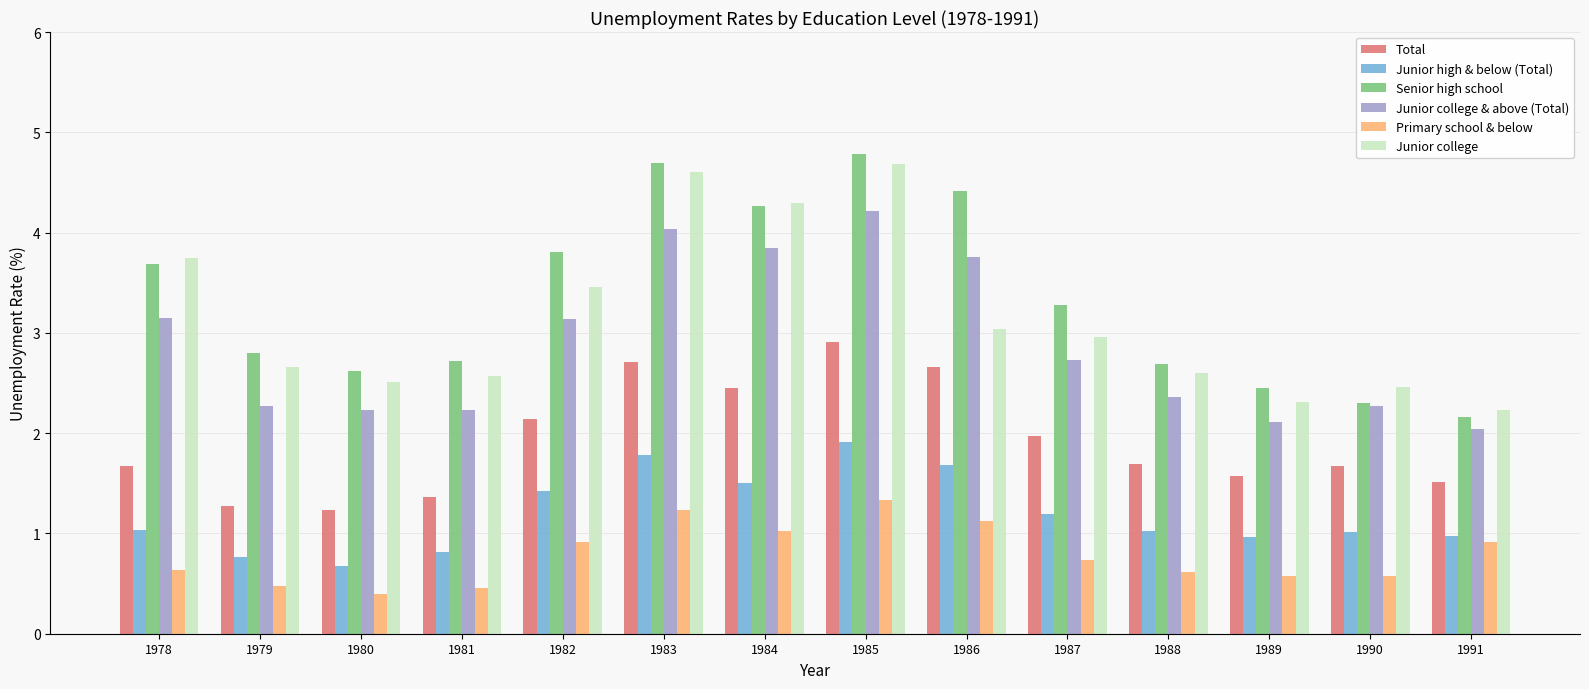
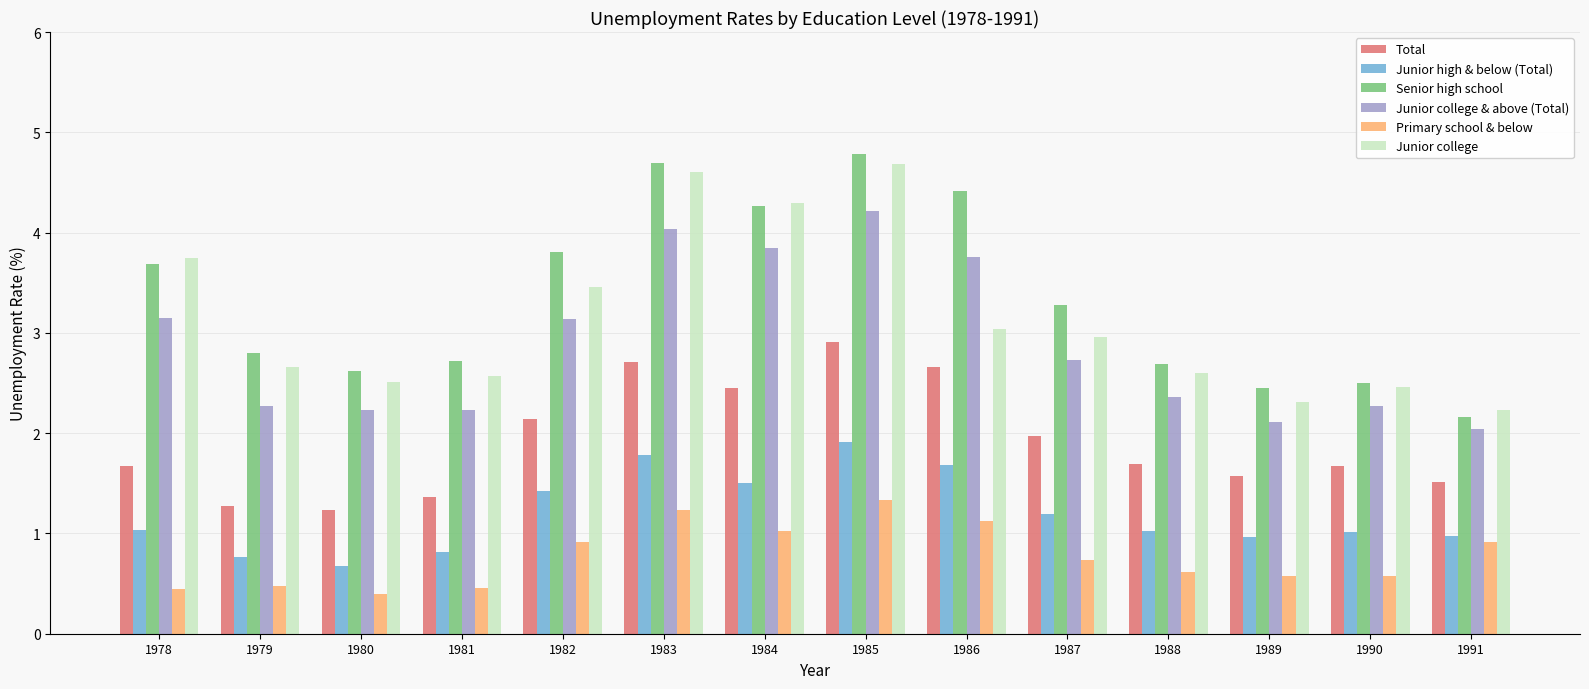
  {
    "Total": {
      "1978": 1.67,
      "1979": 1.27,
      "1980": 1.23,
      "1981": 1.36,
      "1982": 2.14,
      "1983": 2.71,
      "1984": 2.45,
      "1985": 2.91,
      "1986": 2.66,
      "1987": 1.97,
      "1988": 1.69,
      "1989": 1.57,
      "1990": 1.67,
      "1991": 1.51
    },
    "Senior high school": {
      "1978": 3.7,
      "1979": 2.8,
      "1980": 2.6,
      "1981": 2.7,
      "1982": 3.8,
      "1983": 4.7,
      "1984": 4.27,
      "1985": 4.8,
      "1986": 4.4,
      "1987": 3.3,
      "1988": 2.7,
      "1989": 2.45,
-     "1990": 2.3,
+     "1990": 2.5,
      "1991": 2.16
    },
    "Primary school & below": {
-     "1978": 0.64,
+     "1978": 0.45,
      "1979": 0.48,
      "1980": 0.40,
      "1981": 0.46,
      "1982": 0.91,
      "1983": 1.23,
      "1984": 1.02,
      "1985": 1.33,
      "1986": 1.12,
      "1987": 0.74,
      "1988": 0.62,
      "1989": 0.58,
      "1990": 0.58,
      "1991": 0.91
    },
    "Junior college": {
      "1978": 3.75,
      "1979": 2.66,
      "1980": 2.51,
      "1981": 2.57,
      "1982": 3.46,
      "1983": 4.60,
      "1984": 4.30,
      "1985": 4.68,
      "1986": 3.04,
      "1987": 2.96,
      "1988": 2.60,
      "1989": 2.31,
      "1990": 2.46,
      "1991": 2.23
    }
  }
